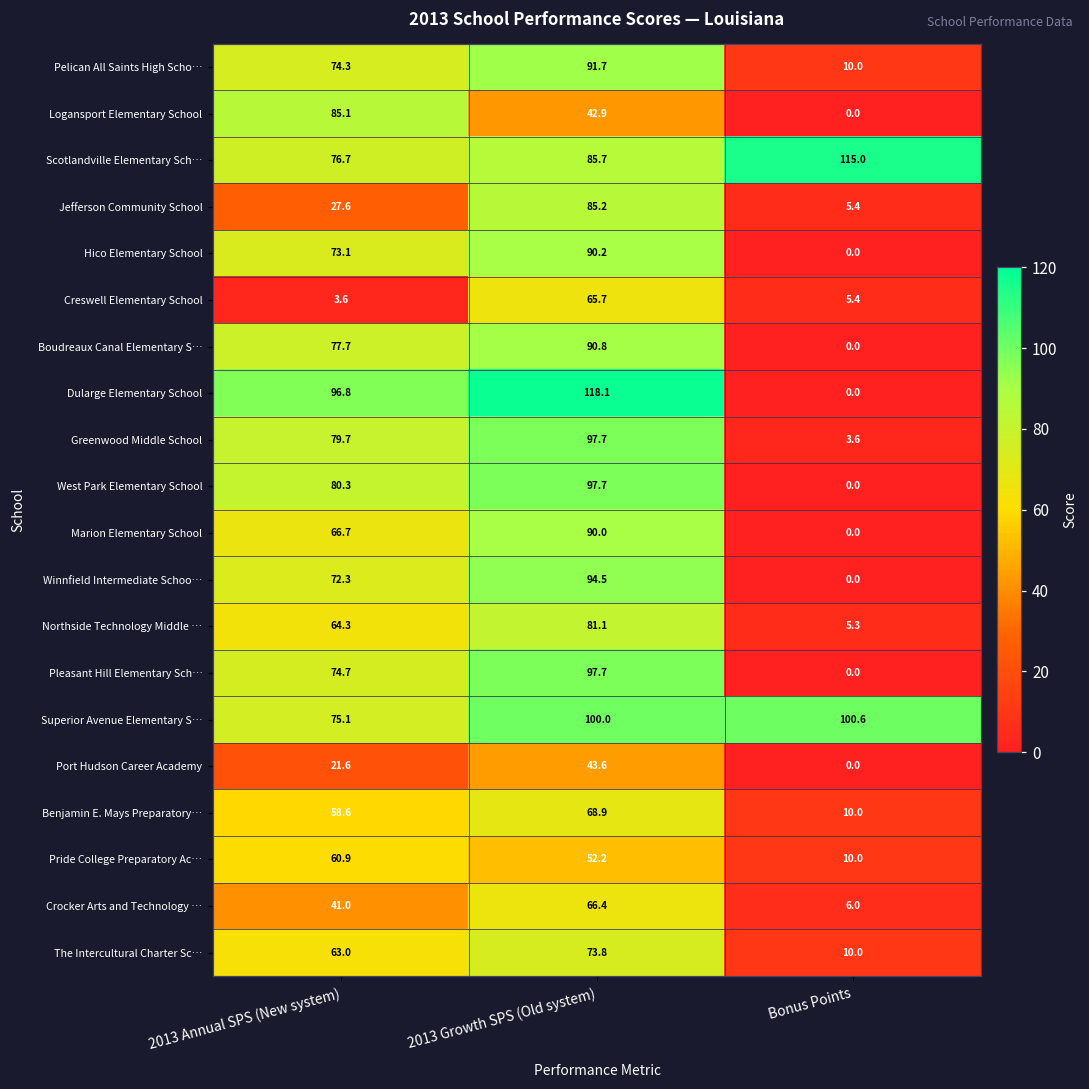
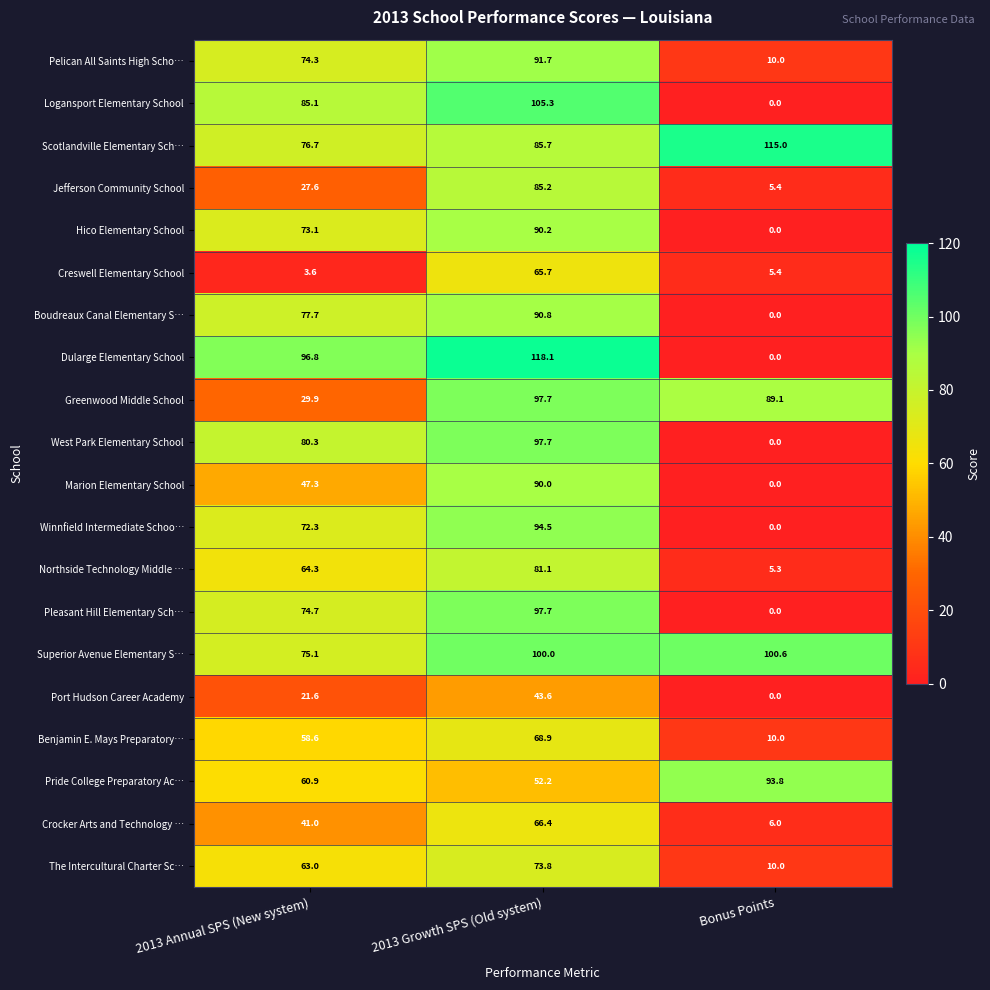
  {
    "Pelican All Saints High Scho…": {
      "2013 Annual SPS (New system)": 74.3,
      "2013 Growth SPS (Old system)": 91.7,
      "Bonus Points": 10.0
    },
    "Logansport Elementary School": {
      "2013 Annual SPS (New system)": 85.1,
-     "2013 Growth SPS (Old system)": 42.9,
+     "2013 Growth SPS (Old system)": 105.3,
      "Bonus Points": 0.0
    },
    "Scotlandville Elementary Sch…": {
      "2013 Annual SPS (New system)": 76.7,
      "2013 Growth SPS (Old system)": 85.7,
      "Bonus Points": 115.0
    },
    "Jefferson Community School": {
      "2013 Annual SPS (New system)": 27.6,
      "2013 Growth SPS (Old system)": 85.2,
      "Bonus Points": 5.4
    },
    "Hico Elementary School": {
      "2013 Annual SPS (New system)": 73.1,
      "2013 Growth SPS (Old system)": 90.2,
      "Bonus Points": 0.0
    },
    "Creswell Elementary School": {
      "2013 Annual SPS (New system)": 3.6,
      "2013 Growth SPS (Old system)": 65.7,
      "Bonus Points": 5.4
    },
    "Boudreaux Canal Elementary S…": {
      "2013 Annual SPS (New system)": 77.7,
      "2013 Growth SPS (Old system)": 90.8,
      "Bonus Points": 0.0
    },
    "Dularge Elementary School": {
      "2013 Annual SPS (New system)": 96.8,
      "2013 Growth SPS (Old system)": 118.1,
      "Bonus Points": 0.0
    },
    "Greenwood Middle School": {
-     "2013 Annual SPS (New system)": 79.7,
+     "2013 Annual SPS (New system)": 29.9,
      "2013 Growth SPS (Old system)": 97.7,
-     "Bonus Points": 3.6
+     "Bonus Points": 89.1
    },
    "West Park Elementary School": {
      "2013 Annual SPS (New system)": 80.3,
      "2013 Growth SPS (Old system)": 97.7,
      "Bonus Points": 0.0
    },
    "Marion Elementary School": {
-     "2013 Annual SPS (New system)": 66.7,
+     "2013 Annual SPS (New system)": 47.3,
      "2013 Growth SPS (Old system)": 90.0,
      "Bonus Points": 0.0
    },
    "Winnfield Intermediate Schoo…": {
      "2013 Annual SPS (New system)": 72.3,
      "2013 Growth SPS (Old system)": 94.5,
      "Bonus Points": 0.0
    },
    "Northside Technology Middle …": {
      "2013 Annual SPS (New system)": 64.3,
      "2013 Growth SPS (Old system)": 81.1,
      "Bonus Points": 5.3
    },
    "Pleasant Hill Elementary Sch…": {
      "2013 Annual SPS (New system)": 74.7,
      "2013 Growth SPS (Old system)": 97.7,
      "Bonus Points": 0.0
    },
    "Superior Avenue Elementary S…": {
      "2013 Annual SPS (New system)": 75.1,
      "2013 Growth SPS (Old system)": 100.0,
      "Bonus Points": 100.6
    },
    "Port Hudson Career Academy": {
      "2013 Annual SPS (New system)": 21.6,
      "2013 Growth SPS (Old system)": 43.6,
      "Bonus Points": 0.0
    },
    "Benjamin E. Mays Preparatory…": {
      "2013 Annual SPS (New system)": 58.6,
      "2013 Growth SPS (Old system)": 68.9,
      "Bonus Points": 10.0
    },
    "Pride College Preparatory Ac…": {
      "2013 Annual SPS (New system)": 60.9,
      "2013 Growth SPS (Old system)": 52.2,
-     "Bonus Points": 10.0
+     "Bonus Points": 93.8
    },
    "Crocker Arts and Technology …": {
      "2013 Annual SPS (New system)": 41.0,
      "2013 Growth SPS (Old system)": 66.4,
      "Bonus Points": 6.0
    },
    "The Intercultural Charter Sc…": {
      "2013 Annual SPS (New system)": 63.0,
      "2013 Growth SPS (Old system)": 73.8,
      "Bonus Points": 10.0
    }
  }
